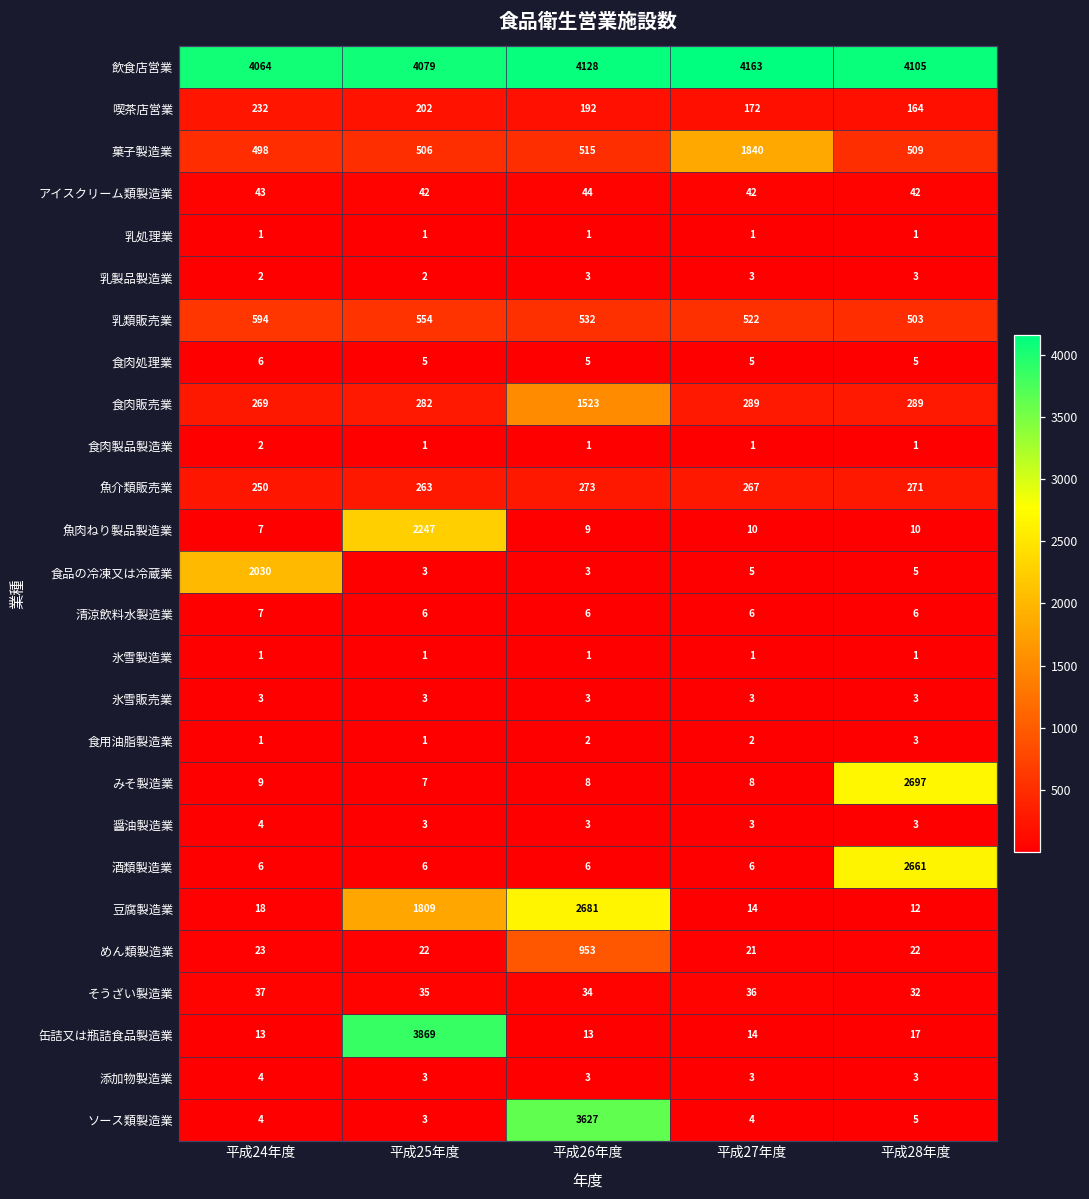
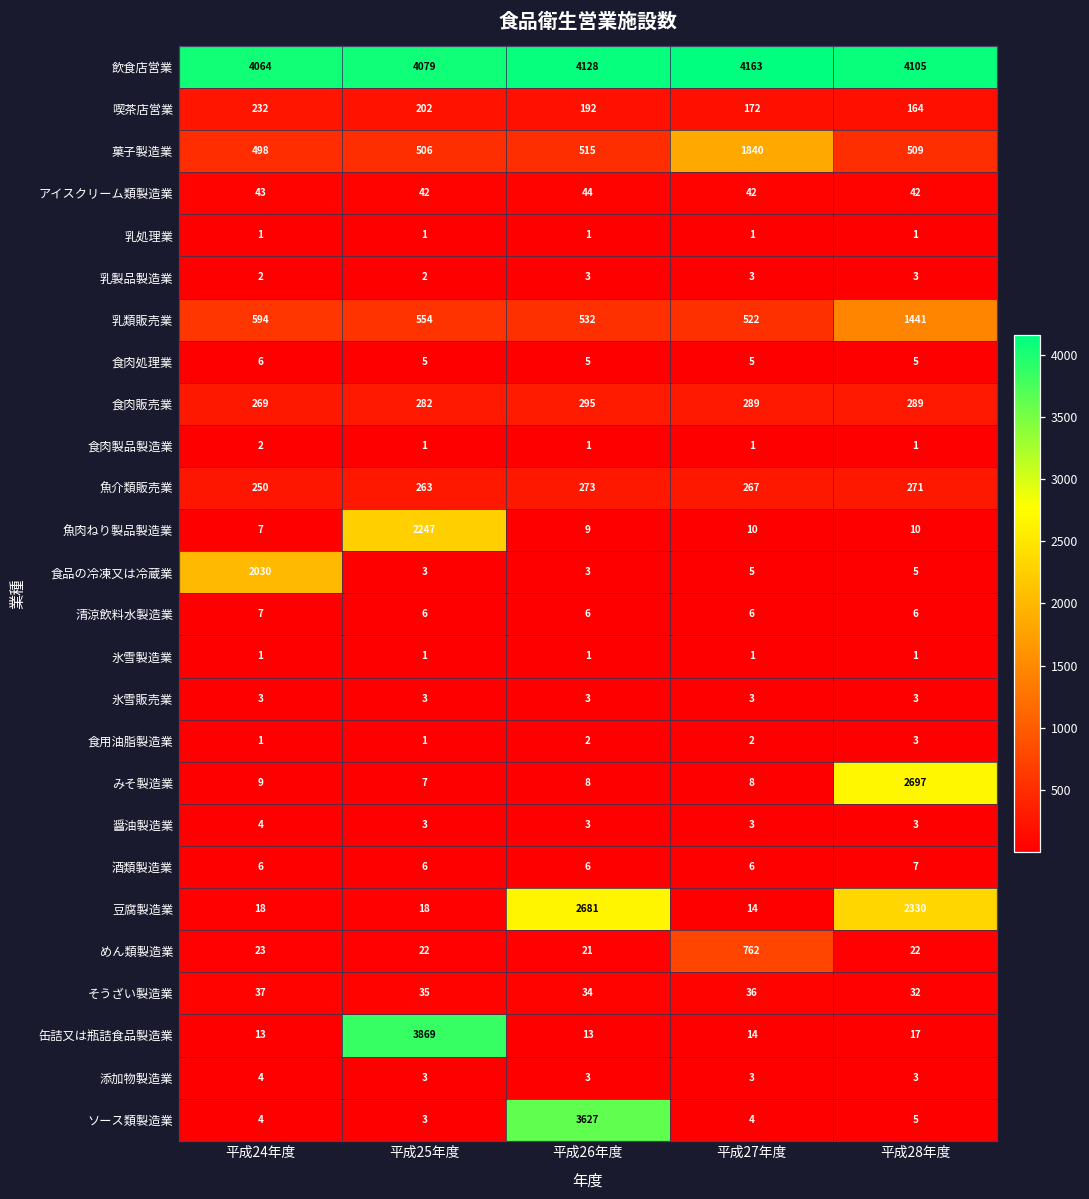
  {
    "飲食店営業": {
      "平成24年度": 4064,
      "平成25年度": 4079,
      "平成26年度": 4128,
      "平成27年度": 4163,
      "平成28年度": 4105
    },
    "喫茶店営業": {
      "平成24年度": 232,
      "平成25年度": 202,
      "平成26年度": 192,
      "平成27年度": 172,
      "平成28年度": 164
    },
    "菓子製造業": {
      "平成24年度": 498,
      "平成25年度": 506,
      "平成26年度": 515,
      "平成27年度": 1840,
      "平成28年度": 509
    },
    "アイスクリーム類製造業": {
      "平成24年度": 43,
      "平成25年度": 42,
      "平成26年度": 44,
      "平成27年度": 42,
      "平成28年度": 42
    },
    "乳処理業": {
      "平成24年度": 1,
      "平成25年度": 1,
      "平成26年度": 1,
      "平成27年度": 1,
      "平成28年度": 1
    },
    "乳製品製造業": {
      "平成24年度": 2,
      "平成25年度": 2,
      "平成26年度": 3,
      "平成27年度": 3,
      "平成28年度": 3
    },
    "乳類販売業": {
      "平成24年度": 594,
      "平成25年度": 554,
      "平成26年度": 532,
      "平成27年度": 522,
-     "平成28年度": 503
+     "平成28年度": 1441
    },
    "食肉処理業": {
      "平成24年度": 6,
      "平成25年度": 5,
      "平成26年度": 5,
      "平成27年度": 5,
      "平成28年度": 5
    },
    "食肉販売業": {
      "平成24年度": 269,
      "平成25年度": 282,
-     "平成26年度": 1523,
+     "平成26年度": 295,
      "平成27年度": 289,
      "平成28年度": 289
    },
    "食肉製品製造業": {
      "平成24年度": 2,
      "平成25年度": 1,
      "平成26年度": 1,
      "平成27年度": 1,
      "平成28年度": 1
    },
    "魚介類販売業": {
      "平成24年度": 250,
      "平成25年度": 263,
      "平成26年度": 273,
      "平成27年度": 267,
      "平成28年度": 271
    },
    "魚肉ねり製品製造業": {
      "平成24年度": 7,
      "平成25年度": 2247,
      "平成26年度": 9,
      "平成27年度": 10,
      "平成28年度": 10
    },
    "食品の冷凍又は冷蔵業": {
      "平成24年度": 2030,
      "平成25年度": 3,
      "平成26年度": 3,
      "平成27年度": 5,
      "平成28年度": 5
    },
    "清涼飲料水製造業": {
      "平成24年度": 7,
      "平成25年度": 6,
      "平成26年度": 6,
      "平成27年度": 6,
      "平成28年度": 6
    },
    "氷雪製造業": {
      "平成24年度": 1,
      "平成25年度": 1,
      "平成26年度": 1,
      "平成27年度": 1,
      "平成28年度": 1
    },
    "氷雪販売業": {
      "平成24年度": 3,
      "平成25年度": 3,
      "平成26年度": 3,
      "平成27年度": 3,
      "平成28年度": 3
    },
    "食用油脂製造業": {
      "平成24年度": 1,
      "平成25年度": 1,
      "平成26年度": 2,
      "平成27年度": 2,
      "平成28年度": 3
    },
    "みそ製造業": {
      "平成24年度": 9,
      "平成25年度": 7,
      "平成26年度": 8,
      "平成27年度": 8,
      "平成28年度": 2697
    },
    "醤油製造業": {
      "平成24年度": 4,
      "平成25年度": 3,
      "平成26年度": 3,
      "平成27年度": 3,
      "平成28年度": 3
    },
    "酒類製造業": {
      "平成24年度": 6,
      "平成25年度": 6,
      "平成26年度": 6,
      "平成27年度": 6,
-     "平成28年度": 2661
+     "平成28年度": 7
    },
    "豆腐製造業": {
      "平成24年度": 18,
-     "平成25年度": 1809,
+     "平成25年度": 18,
      "平成26年度": 2681,
      "平成27年度": 14,
-     "平成28年度": 12
+     "平成28年度": 2330
    },
    "めん類製造業": {
      "平成24年度": 23,
      "平成25年度": 22,
-     "平成26年度": 953,
-     "平成27年度": 21,
+     "平成26年度": 21,
+     "平成27年度": 762,
      "平成28年度": 22
    },
    "そうざい製造業": {
      "平成24年度": 37,
      "平成25年度": 35,
      "平成26年度": 34,
      "平成27年度": 36,
      "平成28年度": 32
    },
    "缶詰又は瓶詰食品製造業": {
      "平成24年度": 13,
      "平成25年度": 3869,
      "平成26年度": 13,
      "平成27年度": 14,
      "平成28年度": 17
    },
    "添加物製造業": {
      "平成24年度": 4,
      "平成25年度": 3,
      "平成26年度": 3,
      "平成27年度": 3,
      "平成28年度": 3
    },
    "ソース類製造業": {
      "平成24年度": 4,
      "平成25年度": 3,
      "平成26年度": 3627,
      "平成27年度": 4,
      "平成28年度": 5
    }
  }
